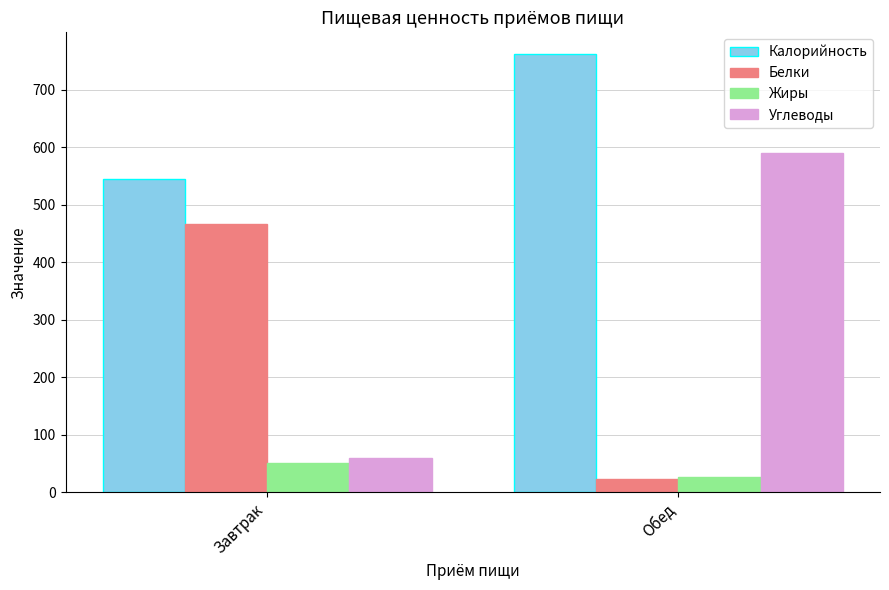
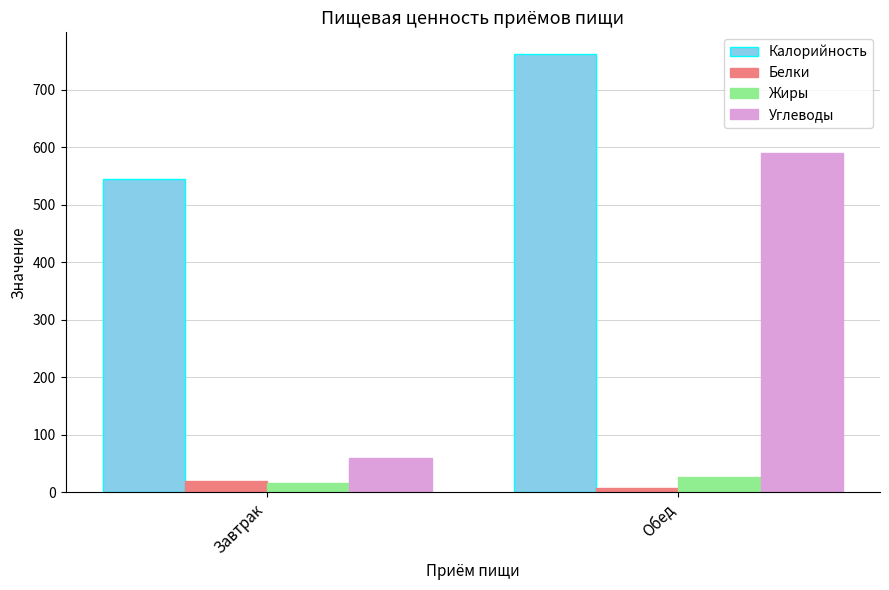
  {
    "Калорийность": {
      "Завтрак": 550,
      "Обед": 760
    },
    "Белки": {
-     "Завтрак": 470,
-     "Обед": 20
+     "Завтрак": 20,
+     "Обед": 10
    },
    "Жиры": {
-     "Завтрак": 50,
+     "Завтрак": 20,
      "Обед": 30
    },
    "Углеводы": {
      "Завтрак": 60,
      "Обед": 590
    }
  }
